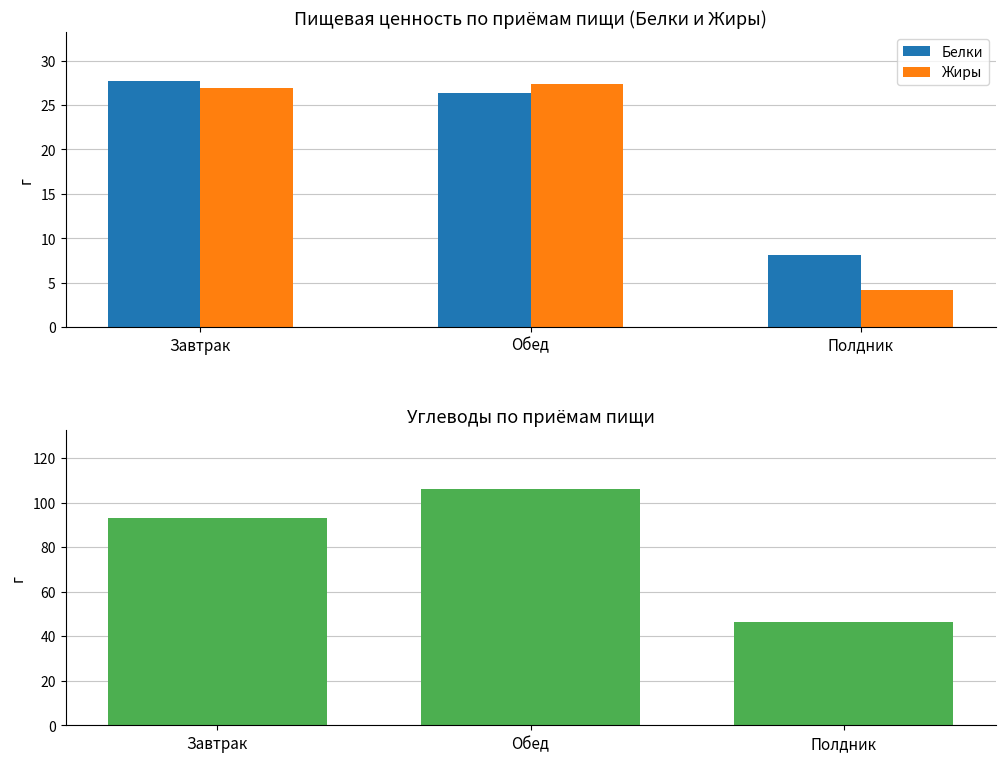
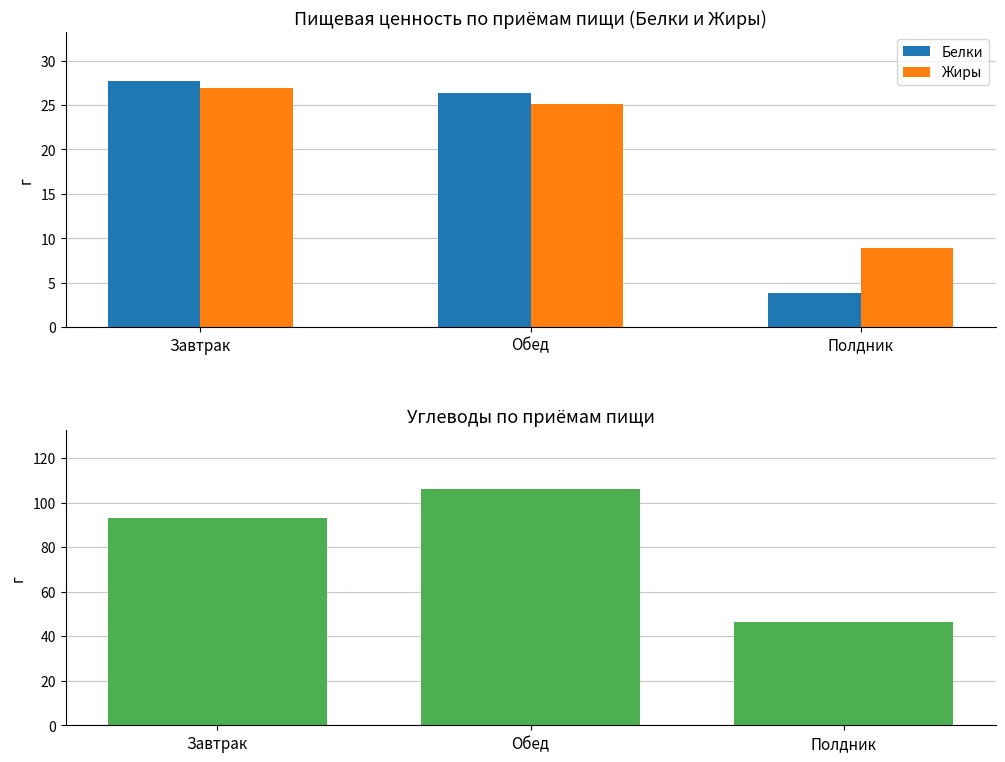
  {
    "Пищевая ценность по приёмам пищи (Белки и Жиры)": {
      "Белки": {
        "Завтрак": 28,
        "Обед": 26,
-       "Полдник": 8
+       "Полдник": 4
      },
      "Жиры": {
        "Завтрак": 27,
-       "Обед": 27,
-       "Полдник": 4
+       "Обед": 25,
+       "Полдник": 9
      }
    },
    "Углеводы по приёмам пищи": {
      "Завтрак": 93,
      "Обед": 106,
      "Полдник": 46
    }
  }
